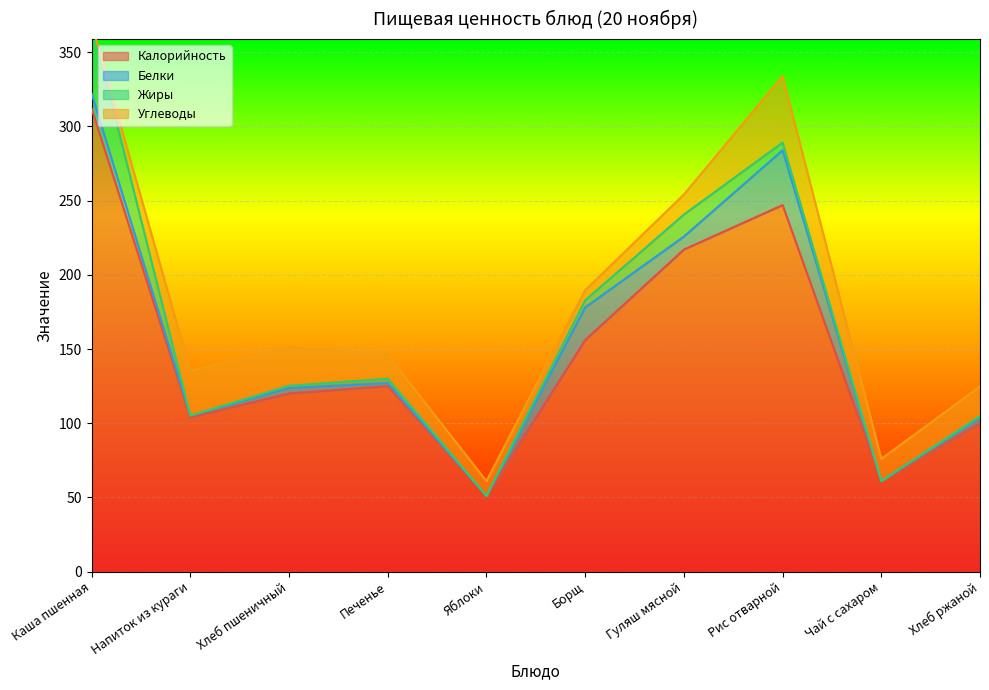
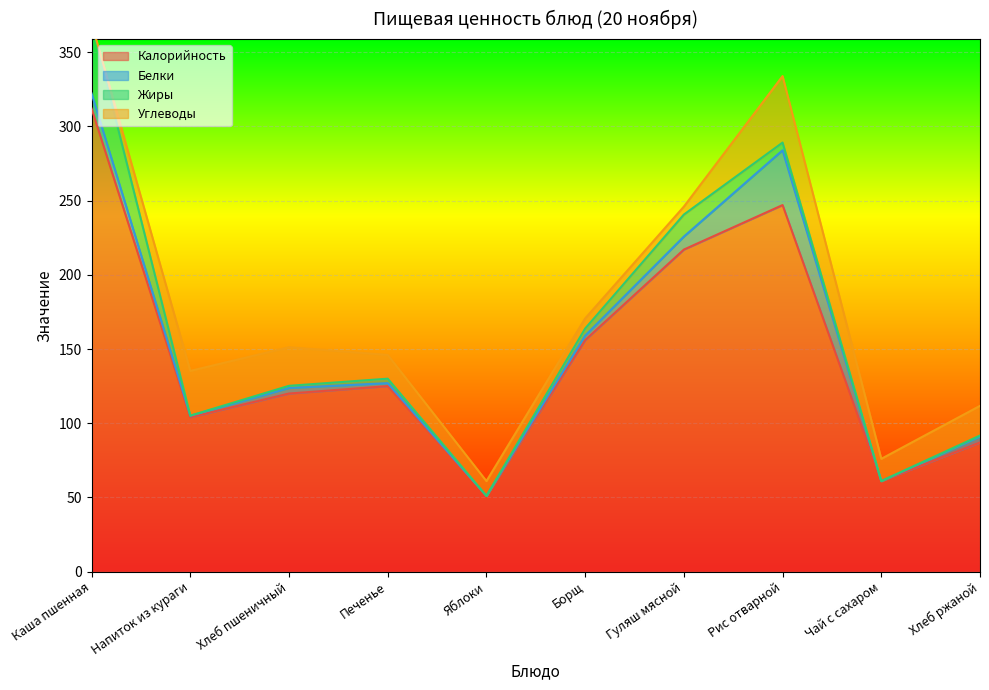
  {
    "Калорийность": {
      "Каша пшенная": 312,
      "Хлеб пшеничный": 120,
      "Печенье": 125,
      "Борщ": 156,
      "Гуляш мясной": 217,
      "Рис отварной": 247,
-     "Хлеб ржаной": 100
+     "Хлеб ржаной": 87
    },
    "Белки": {
      "Каша пшенная": 10,
      "Печенье": 2,
-     "Борщ": 22,
+     "Борщ": 3,
      "Гуляш мясной": 9,
      "Рис отварной": 37
    },
    "Жиры": {
      "Печенье": 3,
      "Борщ": 5,
      "Гуляш мясной": 15,
      "Рис отварной": 5
    },
    "Углеводы": {
      "Напиток из кураги": 30,
      "Хлеб пшеничный": 26,
      "Печенье": 16,
      "Яблоки": 10,
      "Борщ": 7,
-     "Гуляш мясной": 14,
+     "Гуляш мясной": 5,
      "Рис отварной": 45,
      "Чай с сахаром": 15,
      "Хлеб ржаной": 20
    }
  }
